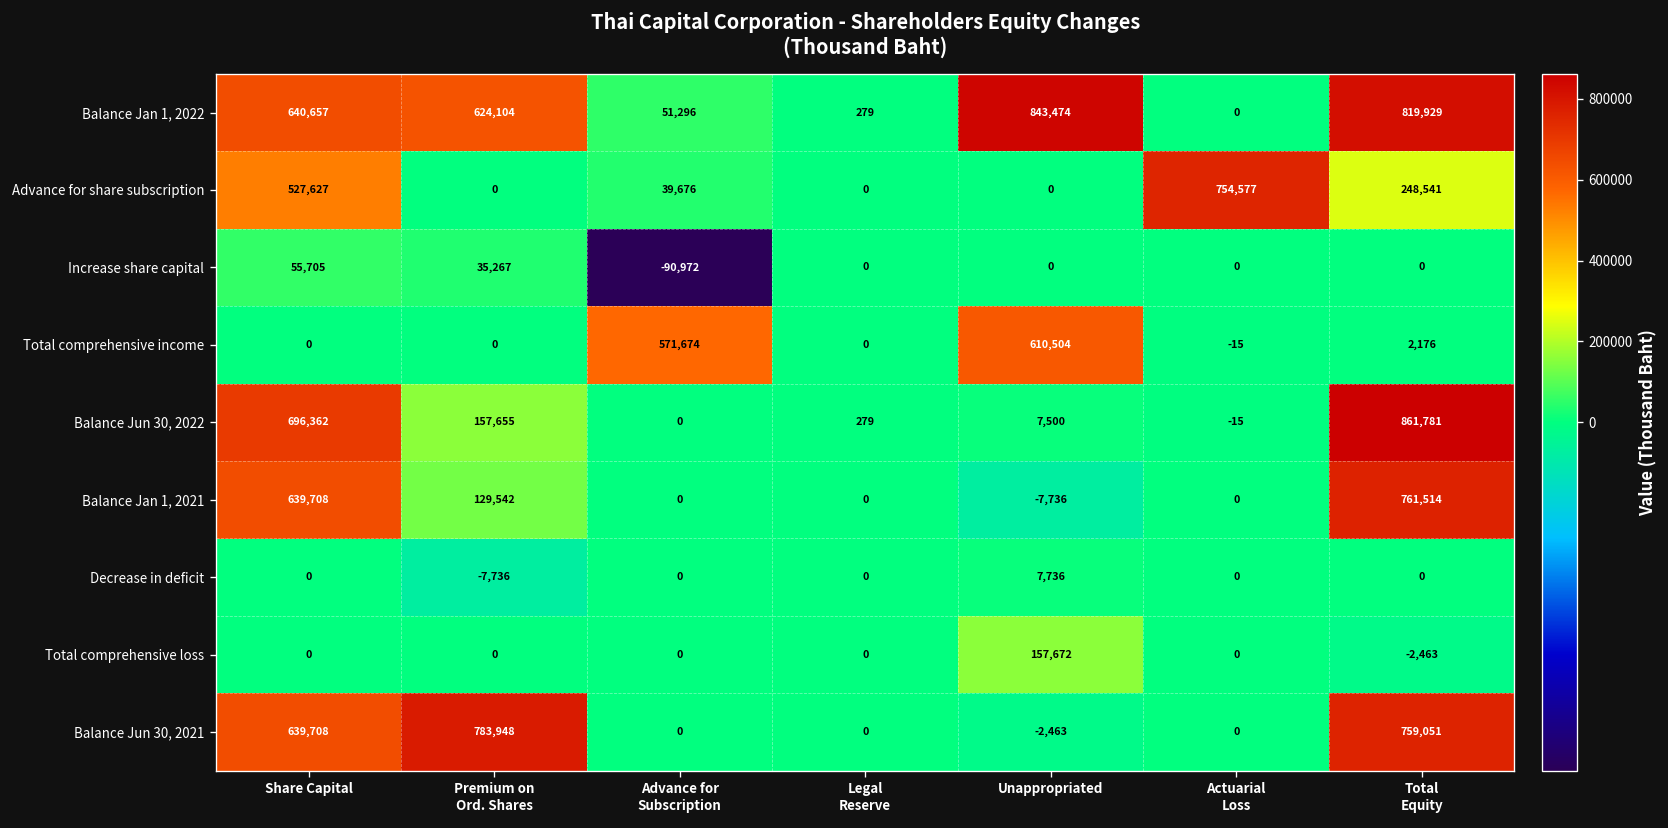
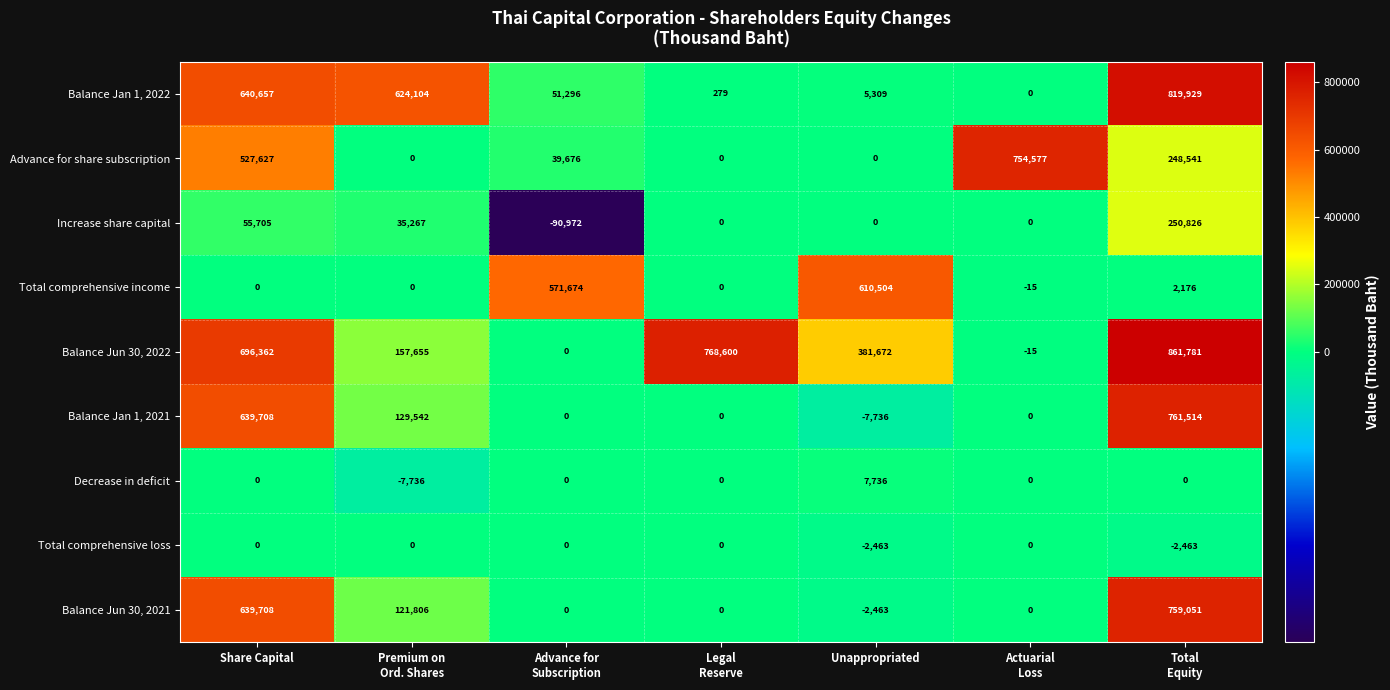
  {
    "Balance Jan 1, 2022": {
      "Share Capital": "640,657",
      "Premium on Ord. Shares": "624,104",
      "Advance for Subscription": "51,296",
      "Legal Reserve": "279",
-     "Unappropriated": "843,474",
+     "Unappropriated": "5,309",
      "Actuarial Loss": "0",
      "Total Equity": "819,929"
    },
    "Advance for share subscription": {
      "Share Capital": "527,627",
      "Premium on Ord. Shares": "0",
      "Advance for Subscription": "39,676",
      "Legal Reserve": "0",
      "Unappropriated": "0",
      "Actuarial Loss": "754,577",
      "Total Equity": "248,541"
    },
    "Increase share capital": {
      "Share Capital": "55,705",
      "Premium on Ord. Shares": "35,267",
      "Advance for Subscription": "-90,972",
      "Legal Reserve": "0",
      "Unappropriated": "0",
      "Actuarial Loss": "0",
-     "Total Equity": "0"
+     "Total Equity": "250,826"
    },
    "Total comprehensive income": {
      "Share Capital": "0",
      "Premium on Ord. Shares": "0",
      "Advance for Subscription": "571,674",
      "Legal Reserve": "0",
      "Unappropriated": "610,504",
      "Actuarial Loss": "-15",
      "Total Equity": "2,176"
    },
    "Balance Jun 30, 2022": {
      "Share Capital": "696,362",
      "Premium on Ord. Shares": "157,655",
      "Advance for Subscription": "0",
-     "Legal Reserve": "279",
-     "Unappropriated": "7,500",
+     "Legal Reserve": "768,600",
+     "Unappropriated": "381,672",
      "Actuarial Loss": "-15",
      "Total Equity": "861,781"
    },
    "Balance Jan 1, 2021": {
      "Share Capital": "639,708",
      "Premium on Ord. Shares": "129,542",
      "Advance for Subscription": "0",
      "Legal Reserve": "0",
      "Unappropriated": "-7,736",
      "Actuarial Loss": "0",
      "Total Equity": "761,514"
    },
    "Decrease in deficit": {
      "Share Capital": "0",
      "Premium on Ord. Shares": "-7,736",
      "Advance for Subscription": "0",
      "Legal Reserve": "0",
      "Unappropriated": "7,736",
      "Actuarial Loss": "0",
      "Total Equity": "0"
    },
    "Total comprehensive loss": {
      "Share Capital": "0",
      "Premium on Ord. Shares": "0",
      "Advance for Subscription": "0",
      "Legal Reserve": "0",
-     "Unappropriated": "157,672",
+     "Unappropriated": "-2,463",
      "Actuarial Loss": "0",
      "Total Equity": "-2,463"
    },
    "Balance Jun 30, 2021": {
      "Share Capital": "639,708",
-     "Premium on Ord. Shares": "783,948",
+     "Premium on Ord. Shares": "121,806",
      "Advance for Subscription": "0",
      "Legal Reserve": "0",
      "Unappropriated": "-2,463",
      "Actuarial Loss": "0",
      "Total Equity": "759,051"
    }
  }
